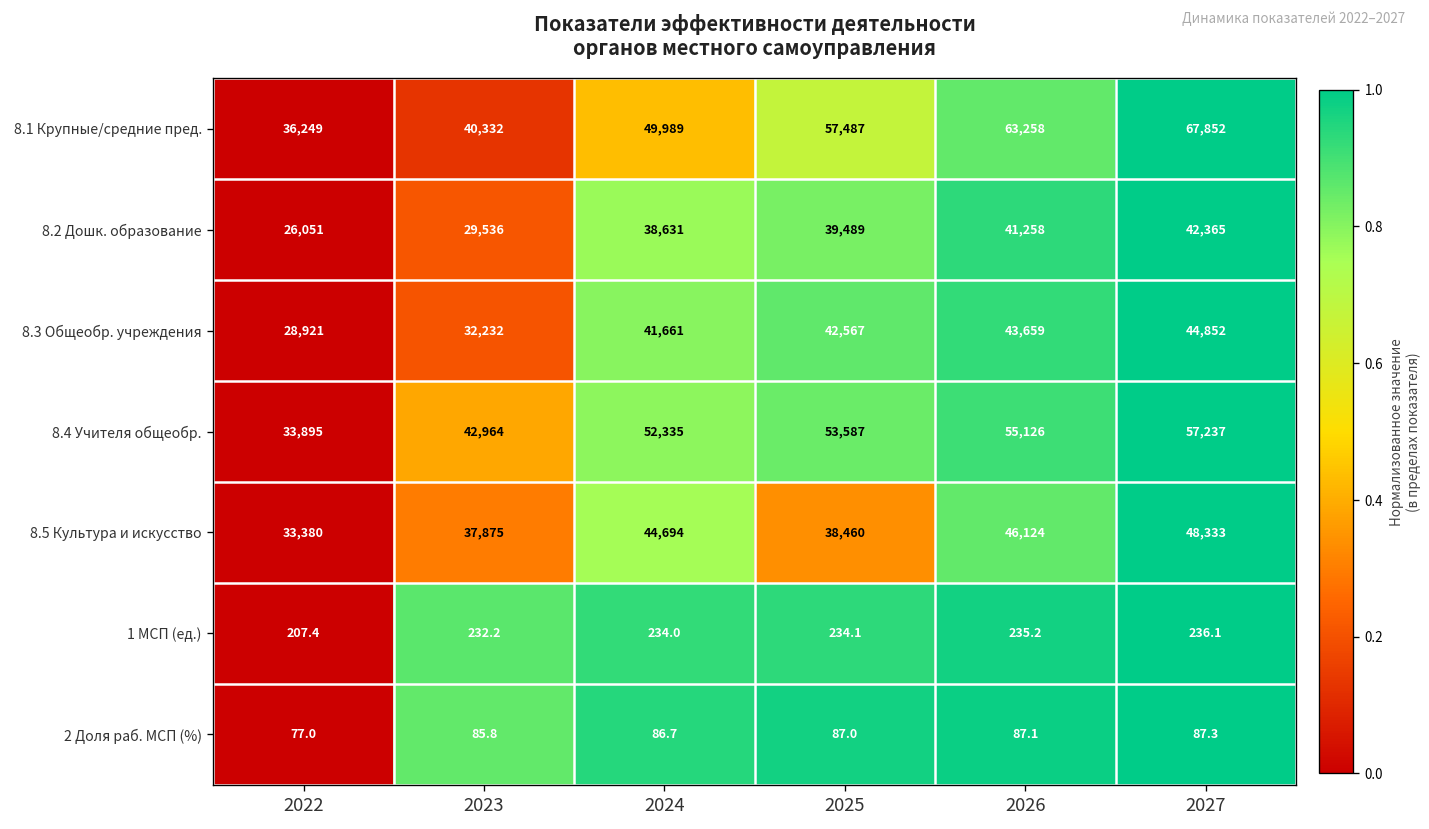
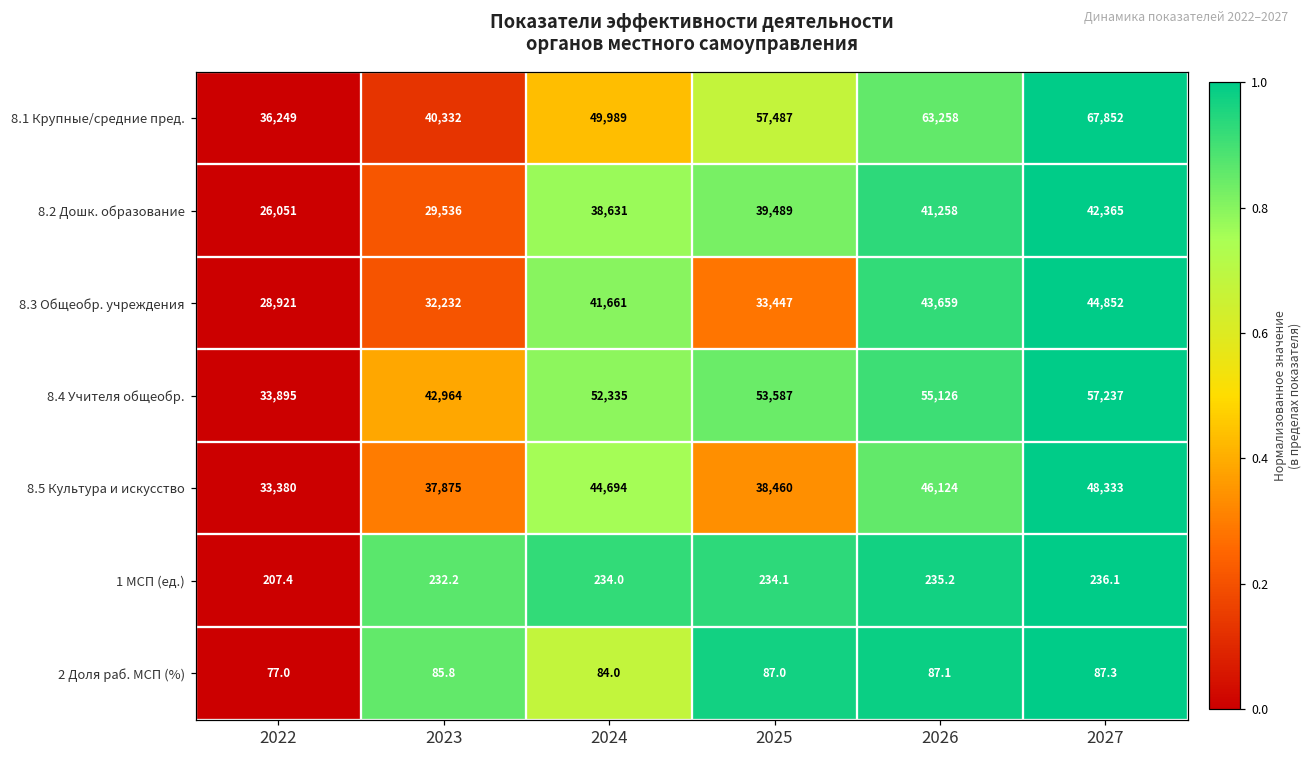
  {
    "8.1 Крупные/средние пред.": {
      "2022": "36,249",
      "2023": "40,332",
      "2024": "49,989",
      "2025": "57,487",
      "2026": "63,258",
      "2027": "67,852"
    },
    "8.2 Дошк. образование": {
      "2022": "26,051",
      "2023": "29,536",
      "2024": "38,631",
      "2025": "39,489",
      "2026": "41,258",
      "2027": "42,365"
    },
    "8.3 Общеобр. учреждения": {
      "2022": "28,921",
      "2023": "32,232",
      "2024": "41,661",
-     "2025": "42,567",
+     "2025": "33,447",
      "2026": "43,659",
      "2027": "44,852"
    },
    "8.4 Учителя общеобр.": {
      "2022": "33,895",
      "2023": "42,964",
      "2024": "52,335",
      "2025": "53,587",
      "2026": "55,126",
      "2027": "57,237"
    },
    "8.5 Культура и искусство": {
      "2022": "33,380",
      "2023": "37,875",
      "2024": "44,694",
      "2025": "38,460",
      "2026": "46,124",
      "2027": "48,333"
    },
    "1 МСП (ед.)": {
      "2022": "207.4",
      "2023": "232.2",
      "2024": "234.0",
      "2025": "234.1",
      "2026": "235.2",
      "2027": "236.1"
    },
    "2 Доля раб. МСП (%)": {
      "2022": "77.0",
      "2023": "85.8",
-     "2024": "86.7",
+     "2024": "84.0",
      "2025": "87.0",
      "2026": "87.1",
      "2027": "87.3"
    }
  }
